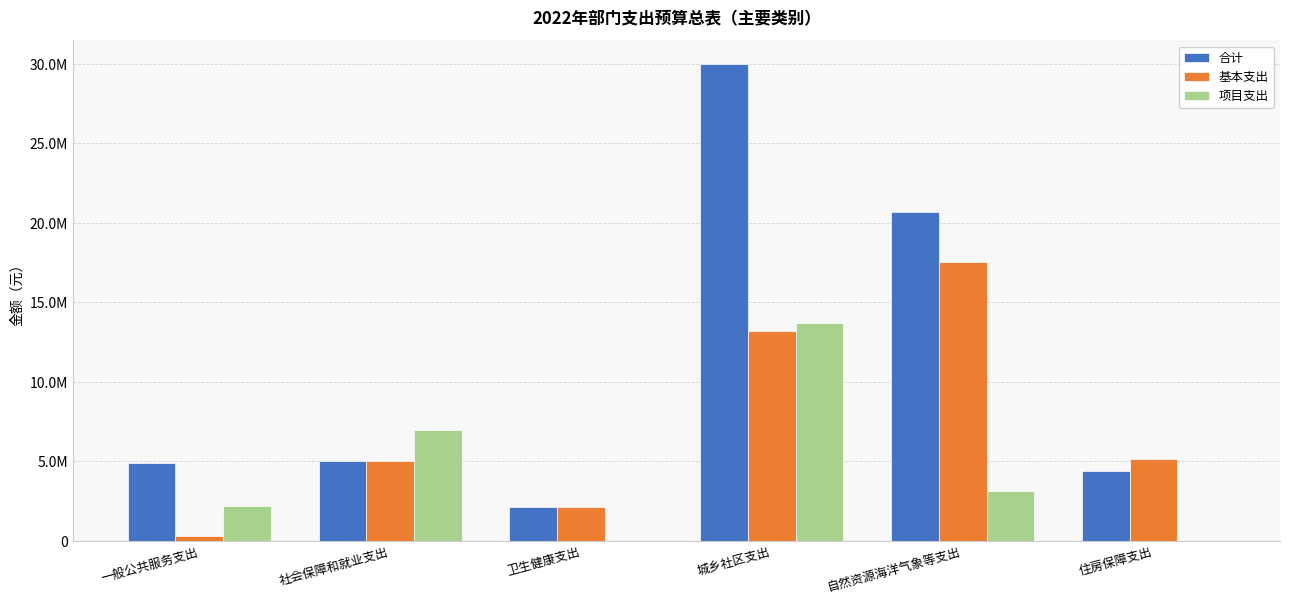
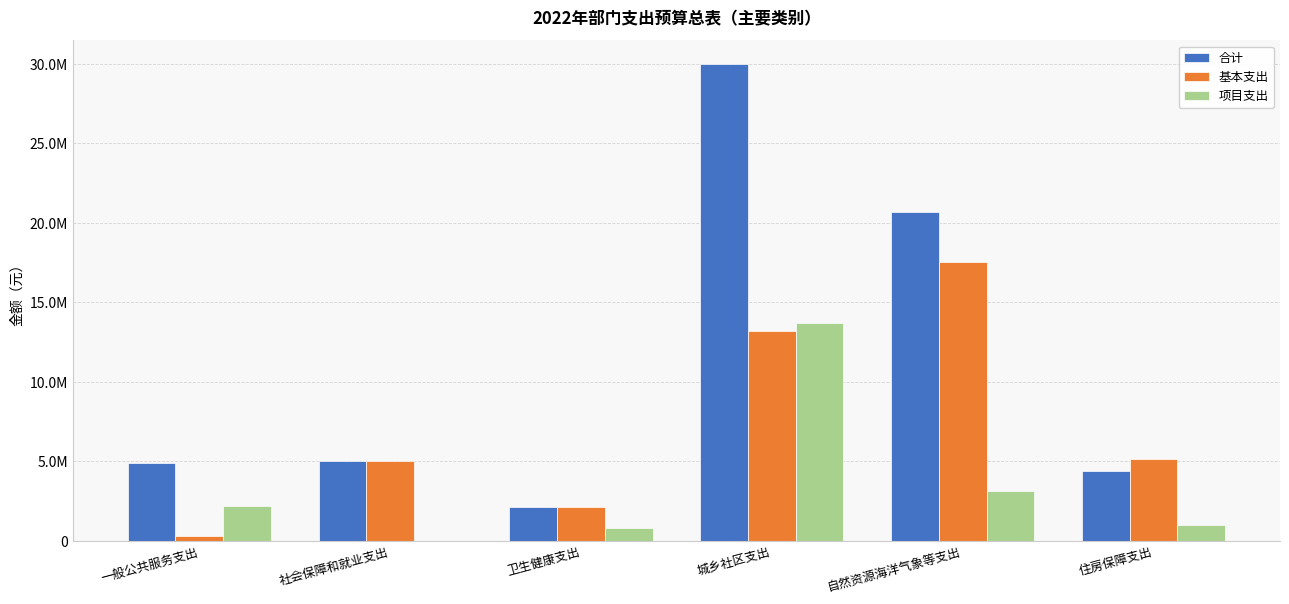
  {
    "合计": {
      "一般公共服务支出": 4900000,
      "社会保障和就业支出": 5000000,
      "卫生健康支出": 2100000,
      "城乡社区支出": 30000000,
      "自然资源海洋气象等支出": 20700000,
      "住房保障支出": 4400000
    },
    "基本支出": {
      "一般公共服务支出": 300000,
      "社会保障和就业支出": 5000000,
      "卫生健康支出": 2100000,
      "城乡社区支出": 13200000,
      "自然资源海洋气象等支出": 17500000,
      "住房保障支出": 5100000
    },
    "项目支出": {
      "一般公共服务支出": 2200000,
-     "社会保障和就业支出": 7000000,
-     "卫生健康支出": 0,
+     "社会保障和就业支出": 0,
+     "卫生健康支出": 800000,
      "城乡社区支出": 13700000,
      "自然资源海洋气象等支出": 3200000,
-     "住房保障支出": 0
+     "住房保障支出": 1000000
    }
  }
